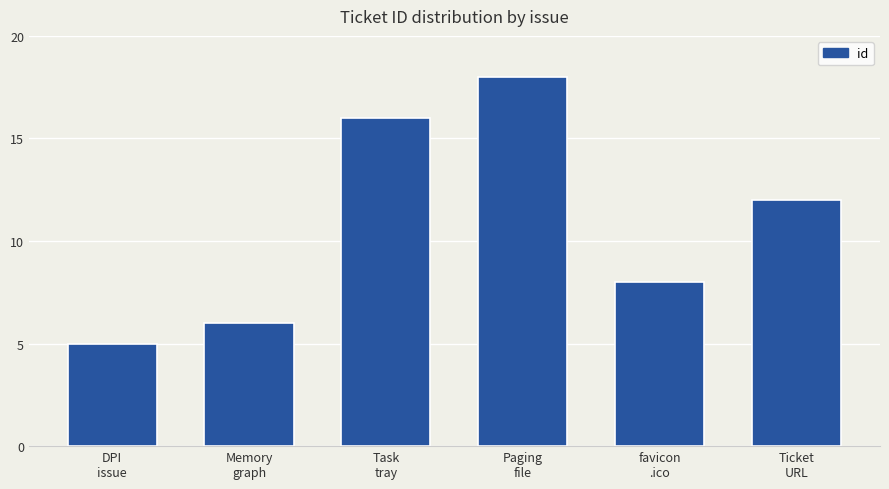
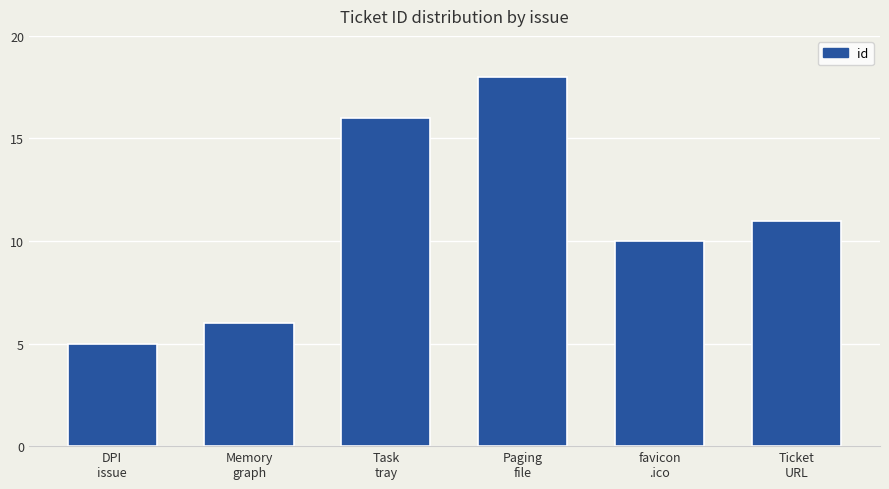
  {
    "DPI issue": 5,
    "Memory graph": 6,
    "Task tray": 16,
    "Paging file": 18,
-   "favicon .ico": 8,
-   "Ticket URL": 12
+   "favicon .ico": 10,
+   "Ticket URL": 11
  }
